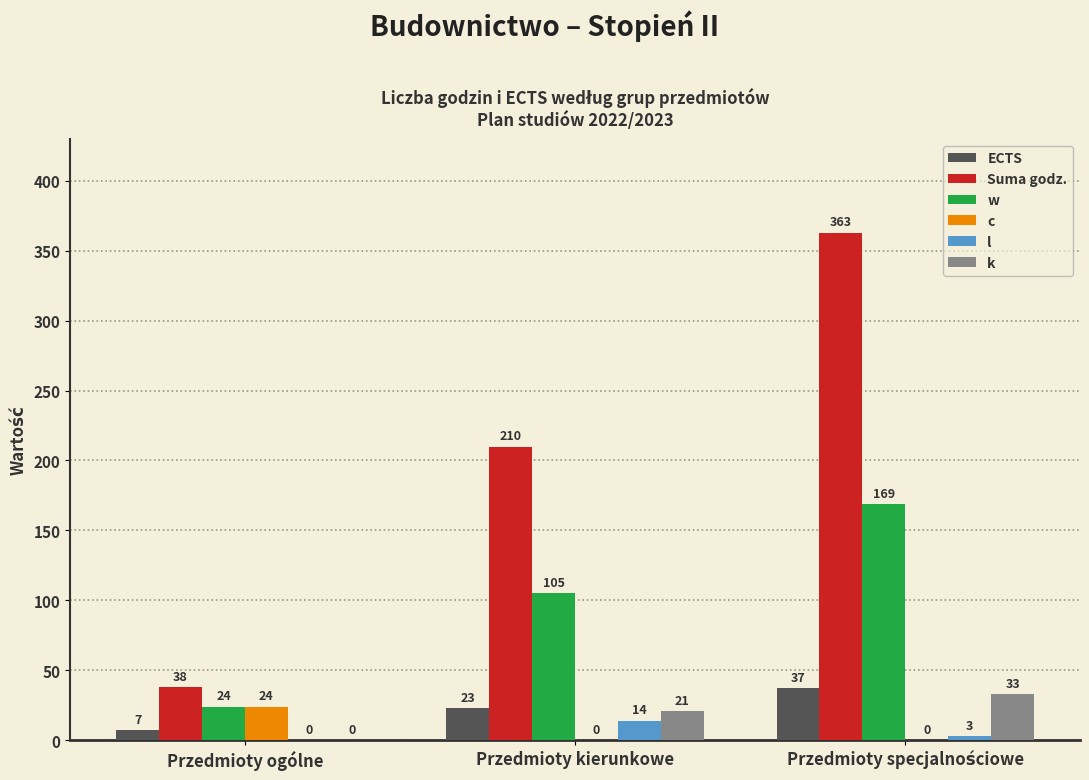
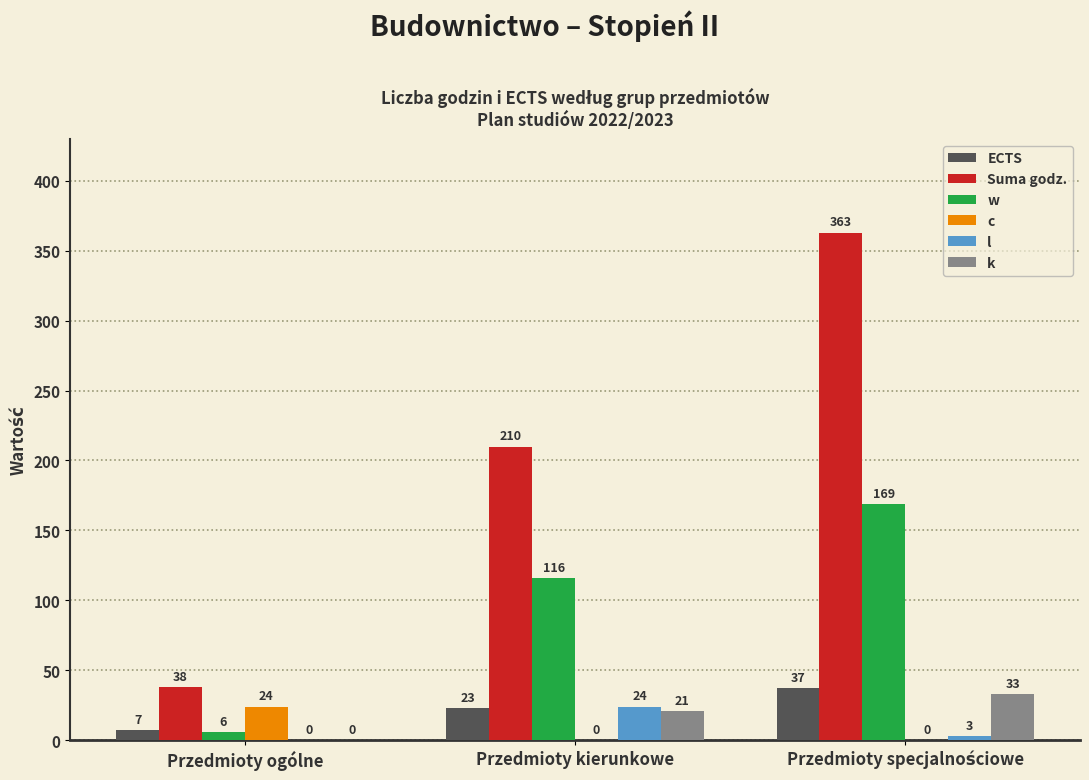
  {
    "ECTS": {
      "Przedmioty ogólne": 7,
      "Przedmioty kierunkowe": 23,
      "Przedmioty specjalnościowe": 37
    },
    "Suma godz.": {
      "Przedmioty ogólne": 38,
      "Przedmioty kierunkowe": 210,
      "Przedmioty specjalnościowe": 363
    },
    "w": {
-     "Przedmioty ogólne": 24,
-     "Przedmioty kierunkowe": 105,
+     "Przedmioty ogólne": 6,
+     "Przedmioty kierunkowe": 116,
      "Przedmioty specjalnościowe": 169
    },
    "c": {
      "Przedmioty ogólne": 24,
      "Przedmioty kierunkowe": 0,
      "Przedmioty specjalnościowe": 0
    },
    "l": {
      "Przedmioty ogólne": 0,
-     "Przedmioty kierunkowe": 14,
+     "Przedmioty kierunkowe": 24,
      "Przedmioty specjalnościowe": 3
    },
    "k": {
      "Przedmioty ogólne": 0,
      "Przedmioty kierunkowe": 21,
      "Przedmioty specjalnościowe": 33
    }
  }
